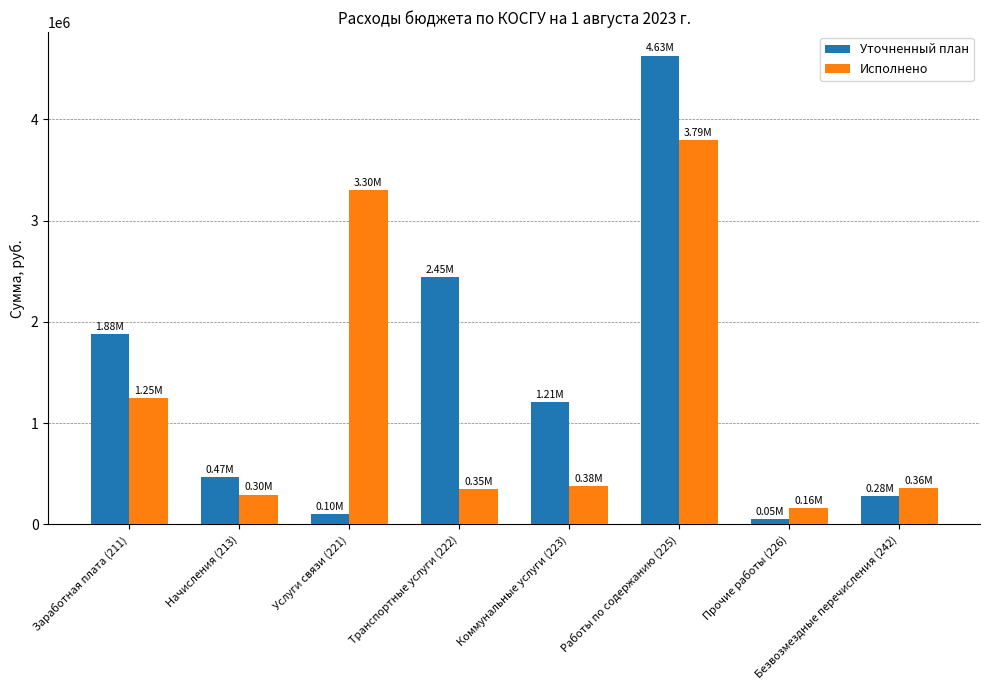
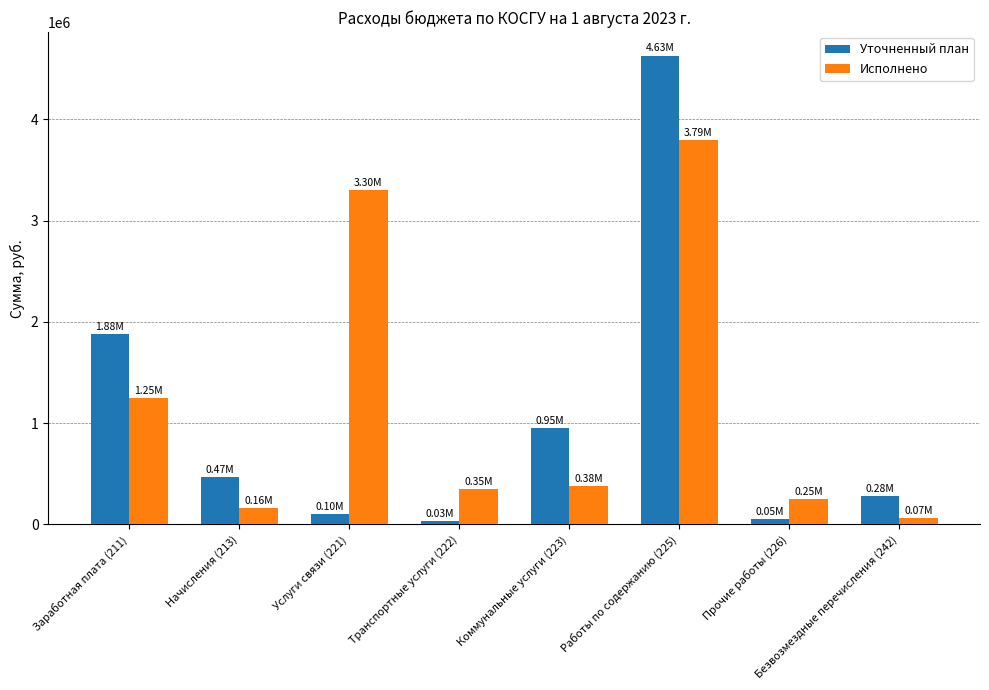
  {
    "Уточненный план": {
      "Заработная плата (211)": "1.88M",
      "Начисления (213)": "0.47M",
      "Услуги связи (221)": "0.10M",
-     "Транспортные услуги (222)": "2.45M",
-     "Коммунальные услуги (223)": "1.21M",
+     "Транспортные услуги (222)": "0.03M",
+     "Коммунальные услуги (223)": "0.95M",
      "Работы по содержанию (225)": "4.63M",
      "Прочие работы (226)": "0.05M",
      "Безвозмездные перечисления (242)": "0.28M"
    },
    "Исполнено": {
      "Заработная плата (211)": "1.25M",
-     "Начисления (213)": "0.30M",
+     "Начисления (213)": "0.16M",
      "Услуги связи (221)": "3.30M",
      "Транспортные услуги (222)": "0.35M",
      "Коммунальные услуги (223)": "0.38M",
      "Работы по содержанию (225)": "3.79M",
-     "Прочие работы (226)": "0.16M",
-     "Безвозмездные перечисления (242)": "0.36M"
+     "Прочие работы (226)": "0.25M",
+     "Безвозмездные перечисления (242)": "0.07M"
    }
  }
